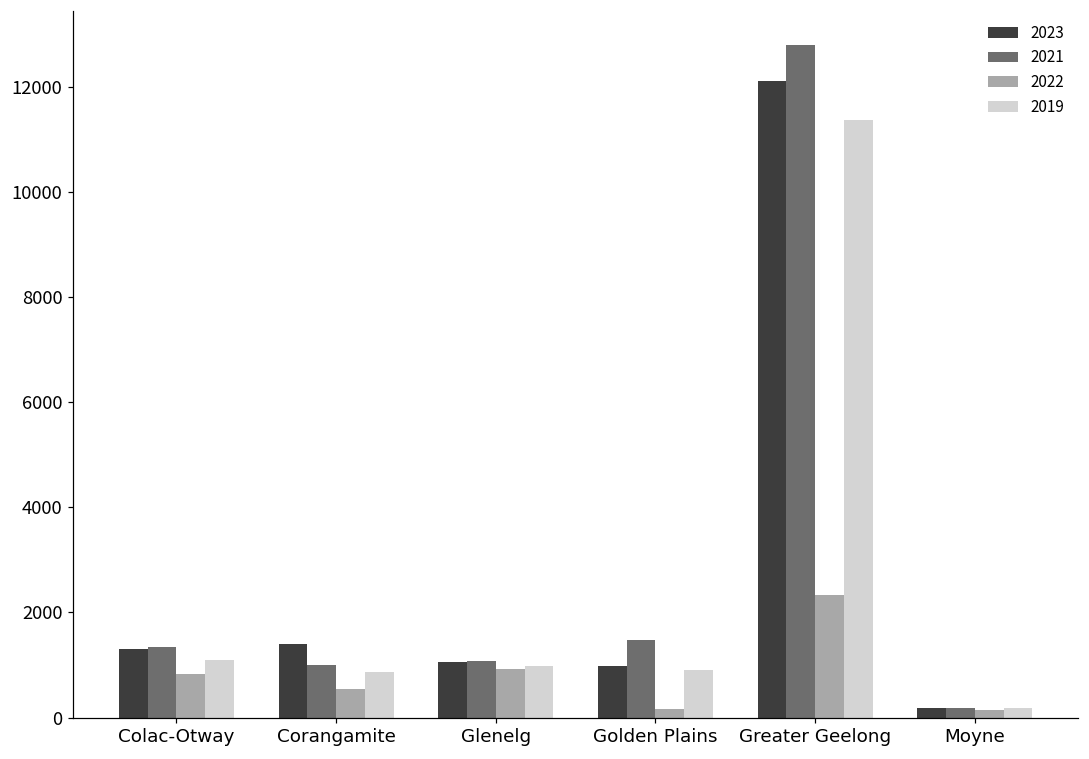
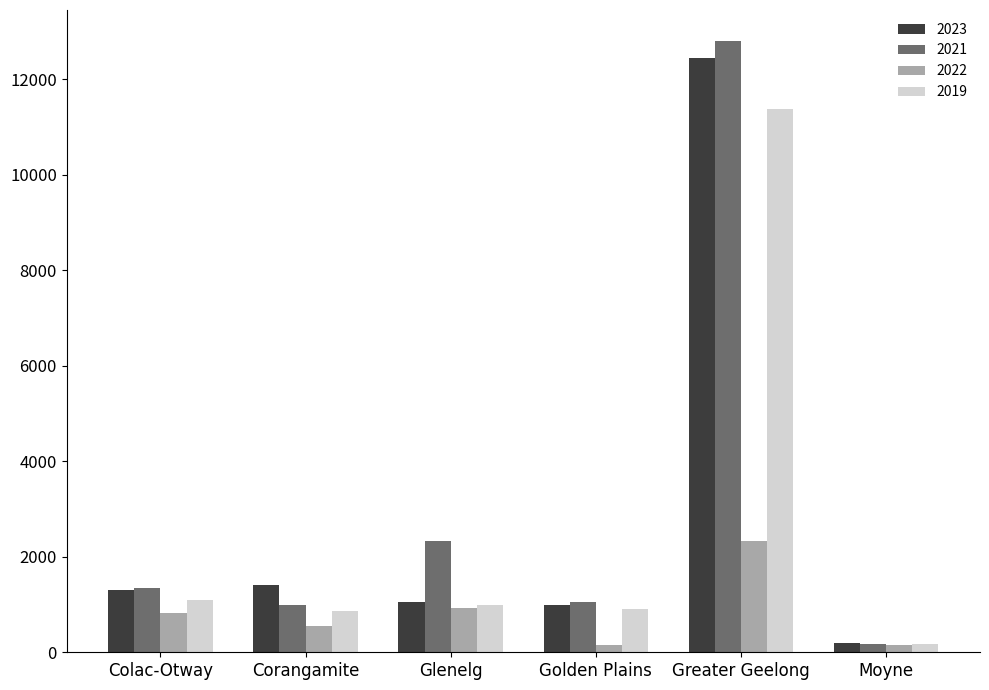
  {
    "2023": {
      "Colac-Otway": 1300,
      "Corangamite": 1400,
      "Glenelg": 1100,
      "Golden Plains": 1000,
-     "Greater Geelong": 12100,
+     "Greater Geelong": 12400,
      "Moyne": 200
    },
    "2021": {
      "Colac-Otway": 1300,
      "Corangamite": 1000,
-     "Glenelg": 1100,
-     "Golden Plains": 1500,
+     "Glenelg": 2300,
+     "Golden Plains": 1000,
      "Greater Geelong": 12800,
      "Moyne": 200
    },
    "2022": {
      "Colac-Otway": 800,
      "Corangamite": 500,
      "Glenelg": 900,
      "Golden Plains": 200,
      "Greater Geelong": 2300,
      "Moyne": 100
    },
    "2019": {
      "Colac-Otway": 1100,
      "Corangamite": 900,
      "Glenelg": 1000,
      "Golden Plains": 900,
      "Greater Geelong": 11400,
      "Moyne": 200
    }
  }
